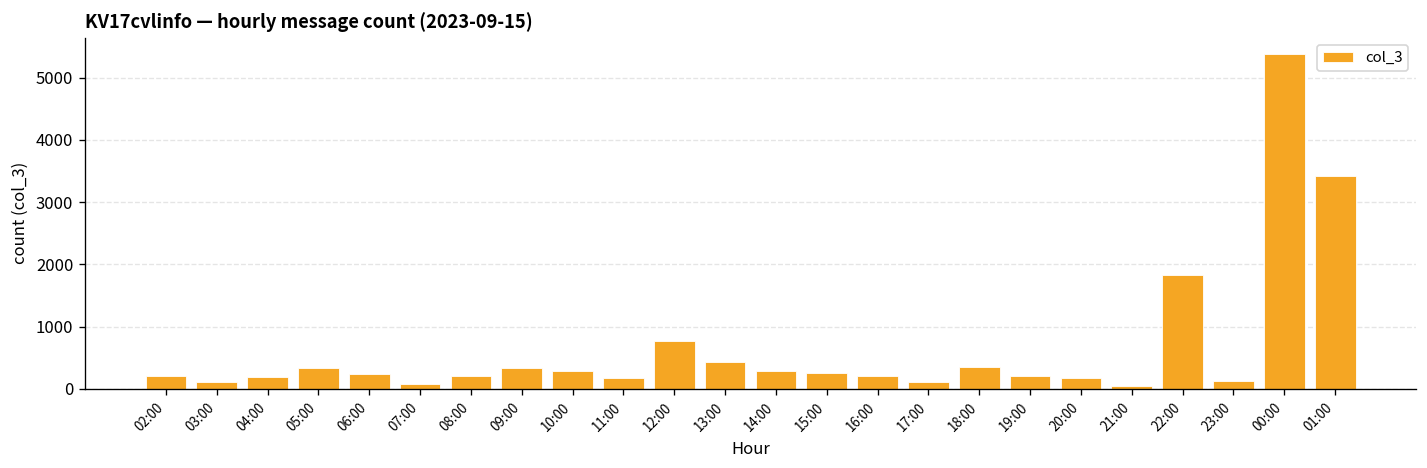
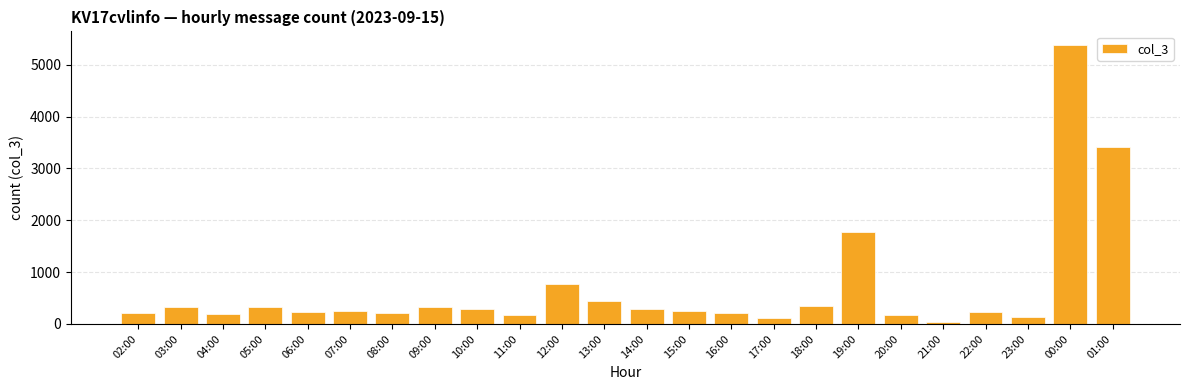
  {
    "02:00": 200,
-   "03:00": 100,
+   "03:00": 300,
    "04:00": 200,
    "05:00": 300,
    "06:00": 200,
-   "07:00": 100,
+   "07:00": 300,
    "08:00": 200,
    "09:00": 300,
    "10:00": 300,
    "11:00": 200,
    "12:00": 800,
    "13:00": 400,
    "14:00": 300,
    "15:00": 300,
    "16:00": 200,
    "17:00": 100,
    "18:00": 400,
-   "19:00": 200,
+   "19:00": 1800,
    "20:00": 200,
-   "22:00": 1800,
+   "22:00": 200,
    "23:00": 100,
    "00:00": 5400,
    "01:00": 3400
  }
